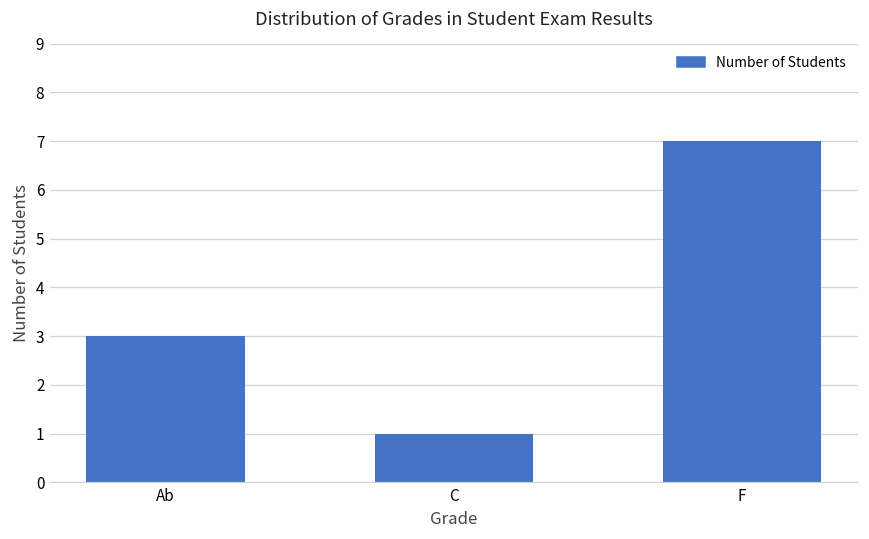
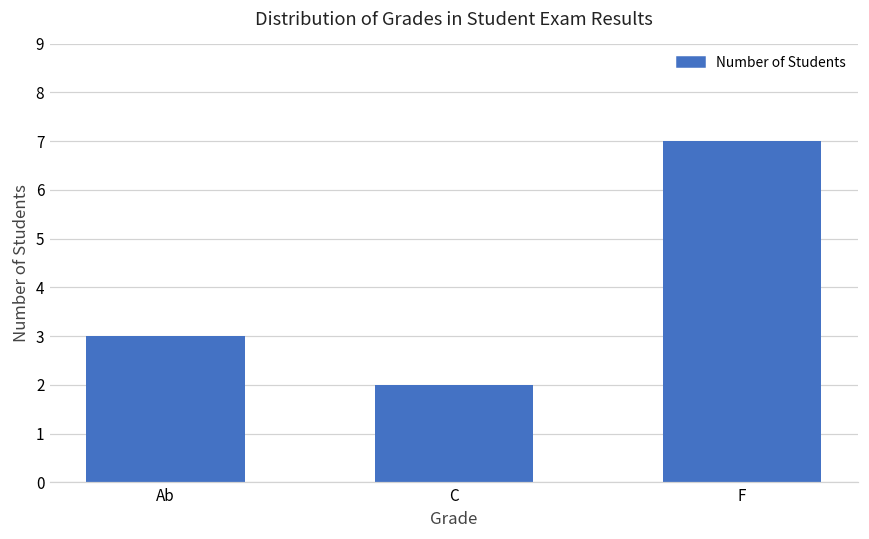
  {
    "Ab": 3,
-   "C": 1,
+   "C": 2,
    "F": 7
  }
